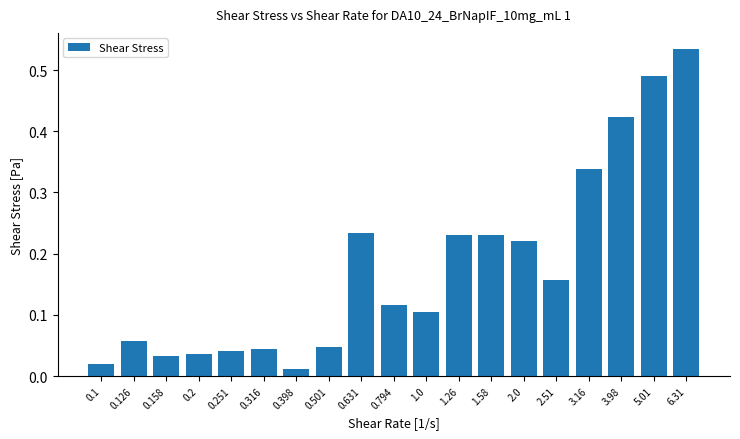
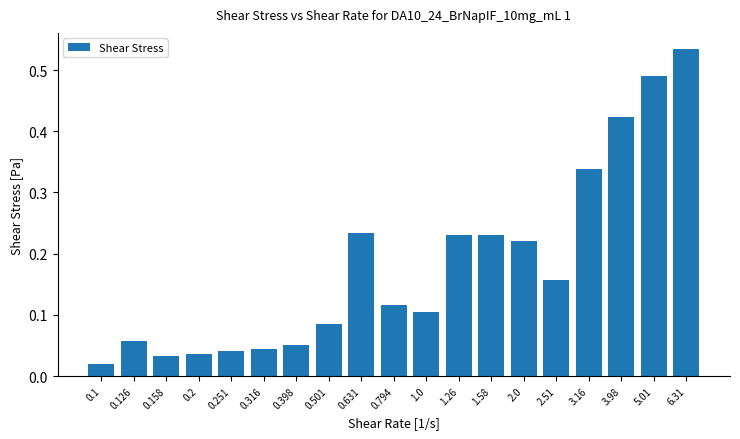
  {
    "0.1": 0.02,
    "0.126": 0.06,
    "0.158": 0.03,
    "0.2": 0.04,
    "0.251": 0.04,
    "0.316": 0.04,
-   "0.398": 0.01,
-   "0.501": 0.05,
+   "0.398": 0.05,
+   "0.501": 0.09,
    "0.631": 0.23,
    "0.794": 0.12,
    "1.0": 0.10,
    "1.26": 0.23,
    "1.58": 0.23,
    "2.0": 0.22,
    "2.51": 0.16,
    "3.16": 0.34,
    "3.98": 0.42,
    "5.01": 0.49,
    "6.31": 0.53
  }
